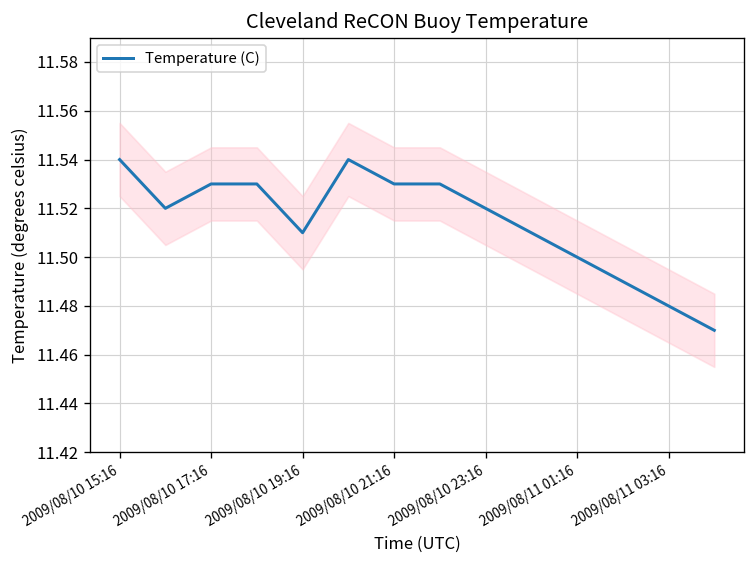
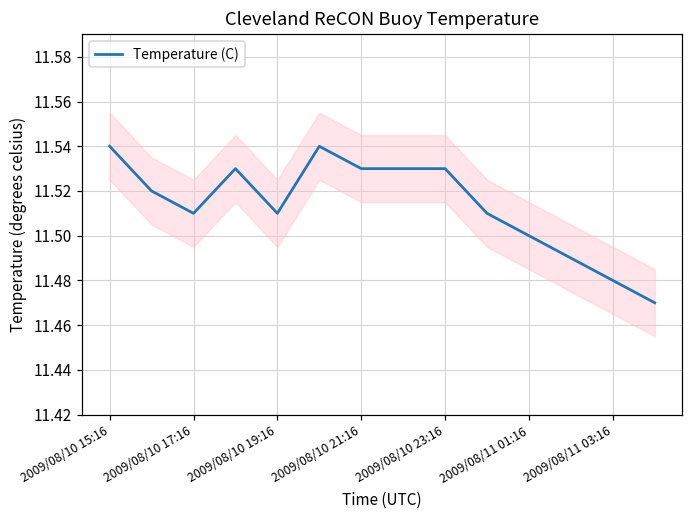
  {
    "Temperature (C)": {
      "2009/08/10 15:16": 11.54,
-     "2009/08/10 17:16": 11.53,
+     "2009/08/10 17:16": 11.51,
      "2009/08/10 19:16": 11.51,
      "2009/08/10 21:16": 11.53,
-     "2009/08/10 23:16": 11.52,
+     "2009/08/10 23:16": 11.53,
      "2009/08/11 01:16": 11.50,
      "2009/08/11 03:16": 11.48
    }
  }
